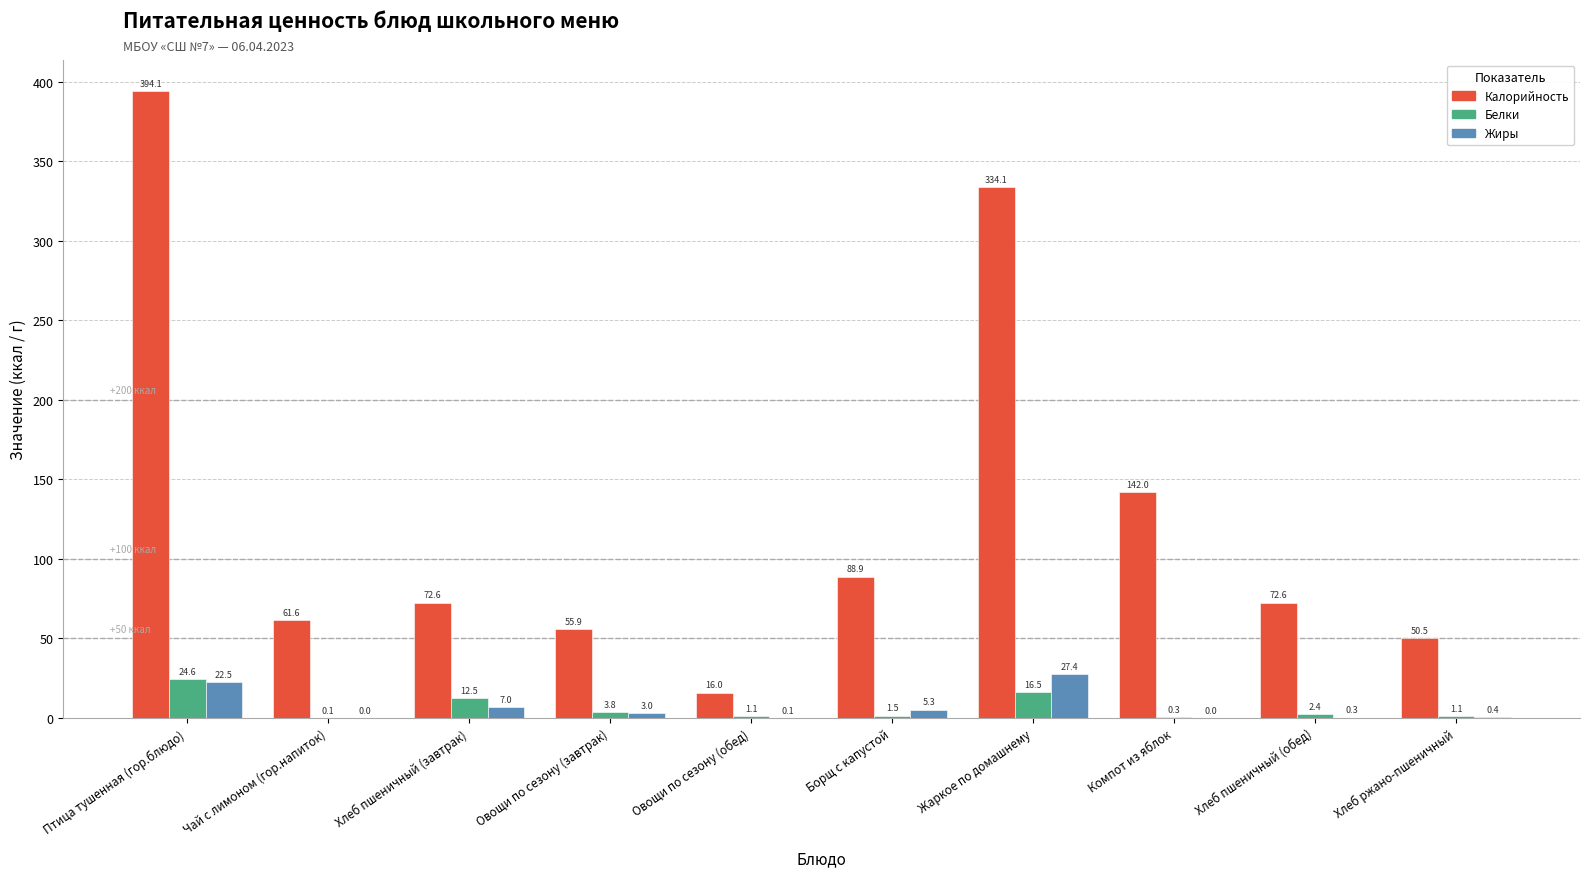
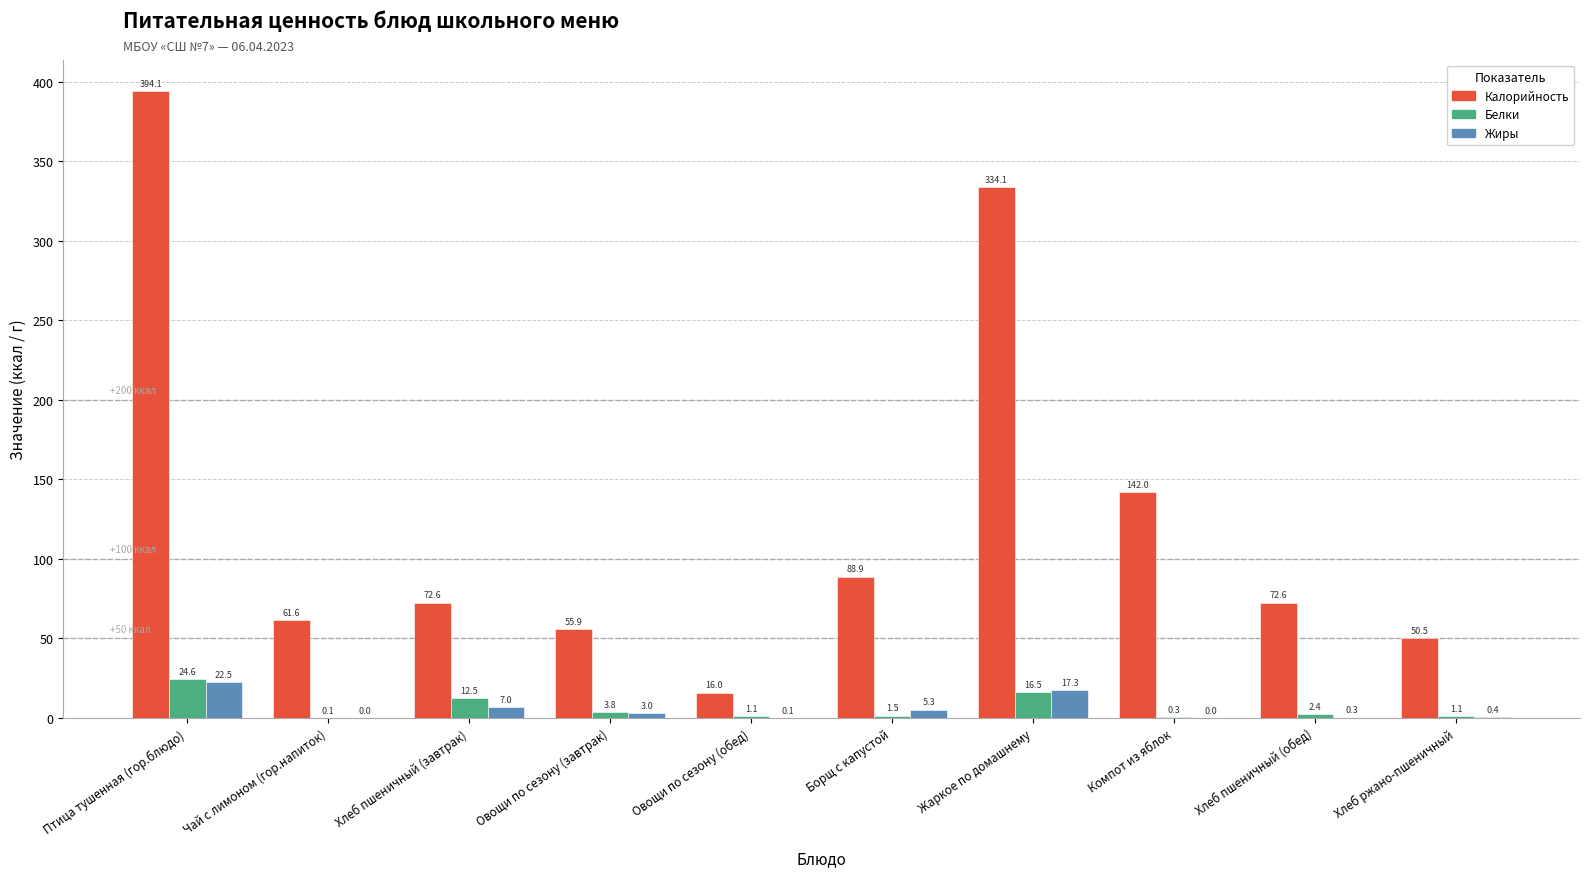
  {
    "Калорийность": {
      "Птица тушенная (гор.блюдо)": 394.1,
      "Чай с лимоном (гор.напиток)": 61.6,
      "Хлеб пшеничный (завтрак)": 72.6,
      "Овощи по сезону (завтрак)": 55.9,
      "Овощи по сезону (обед)": 16.0,
      "Борщ с капустой": 88.9,
      "Жаркое по домашнему": 334.1,
      "Компот из яблок": 142.0,
      "Хлеб пшеничный (обед)": 72.6,
      "Хлеб ржано-пшеничный": 50.5
    },
    "Белки": {
      "Птица тушенная (гор.блюдо)": 24.6,
      "Чай с лимоном (гор.напиток)": 0.1,
      "Хлеб пшеничный (завтрак)": 12.5,
      "Овощи по сезону (завтрак)": 3.8,
      "Овощи по сезону (обед)": 1.1,
      "Борщ с капустой": 1.5,
      "Жаркое по домашнему": 16.5,
      "Компот из яблок": 0.3,
      "Хлеб пшеничный (обед)": 2.4,
      "Хлеб ржано-пшеничный": 1.1
    },
    "Жиры": {
      "Птица тушенная (гор.блюдо)": 22.5,
      "Чай с лимоном (гор.напиток)": 0.0,
      "Хлеб пшеничный (завтрак)": 7.0,
      "Овощи по сезону (завтрак)": 3.0,
      "Овощи по сезону (обед)": 0.1,
      "Борщ с капустой": 5.3,
-     "Жаркое по домашнему": 27.4,
+     "Жаркое по домашнему": 17.3,
      "Компот из яблок": 0.0,
      "Хлеб пшеничный (обед)": 0.3,
      "Хлеб ржано-пшеничный": 0.4
    }
  }
